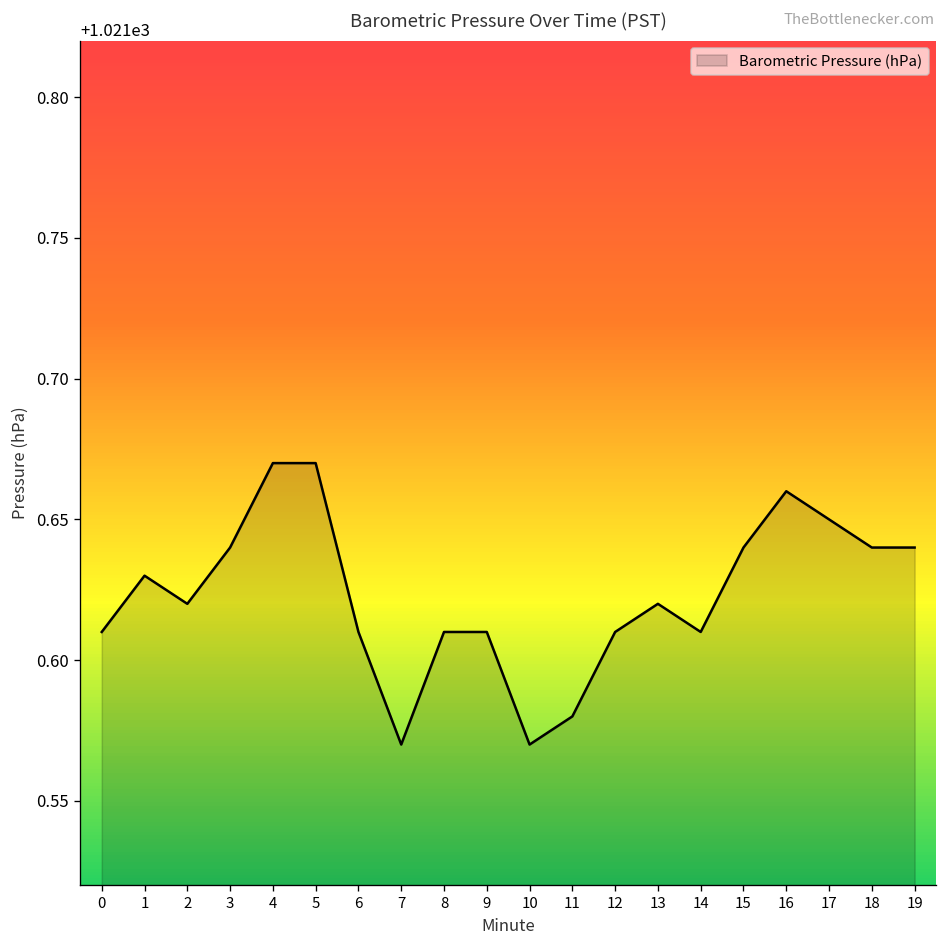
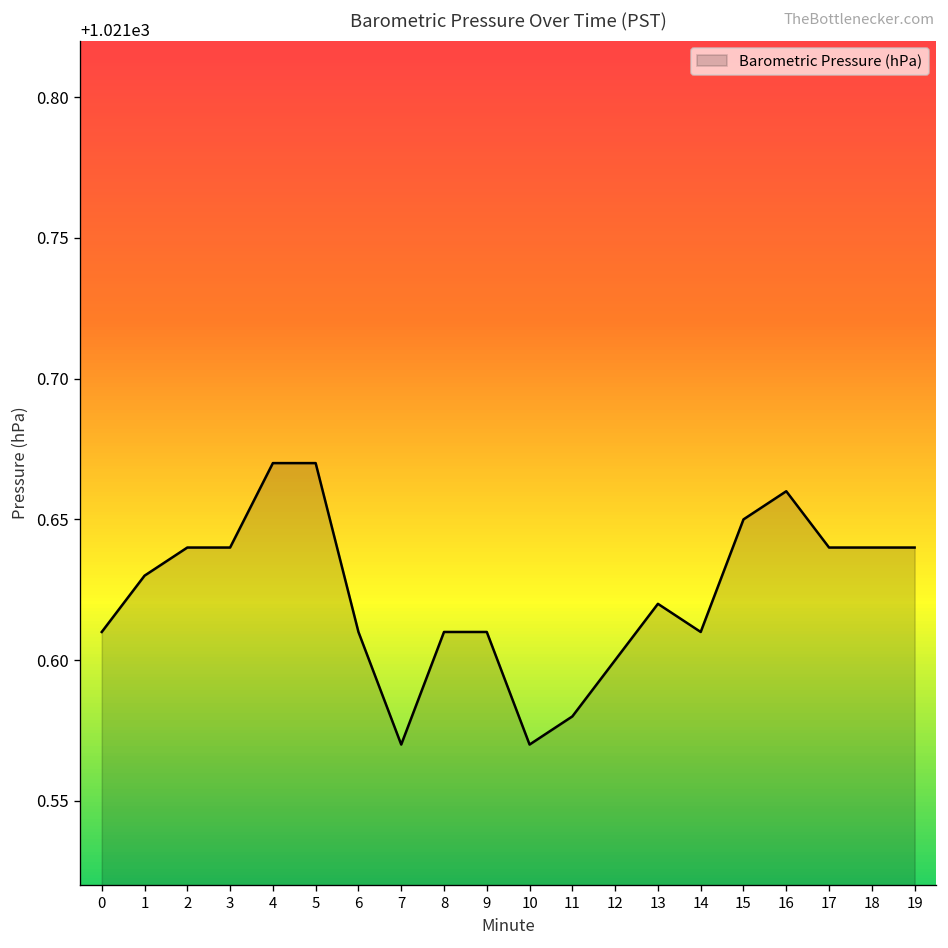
  {
    "0": 1021.61,
    "1": 1021.63,
-   "2": 1021.62,
+   "2": 1021.64,
    "3": 1021.64,
    "4": 1021.67,
    "5": 1021.67,
    "6": 1021.61,
    "7": 1021.57,
    "8": 1021.61,
    "9": 1021.61,
    "10": 1021.57,
    "11": 1021.58,
-   "12": 1021.61,
+   "12": 1021.60,
    "13": 1021.62,
    "14": 1021.61,
-   "15": 1021.64,
+   "15": 1021.65,
    "16": 1021.66,
-   "17": 1021.65,
+   "17": 1021.64,
    "18": 1021.64,
    "19": 1021.64
  }
